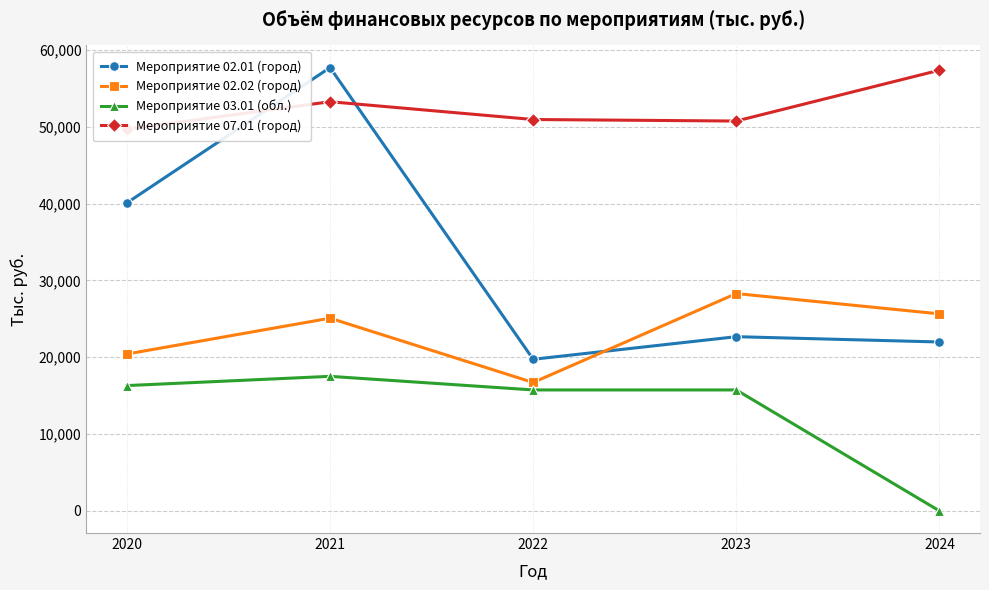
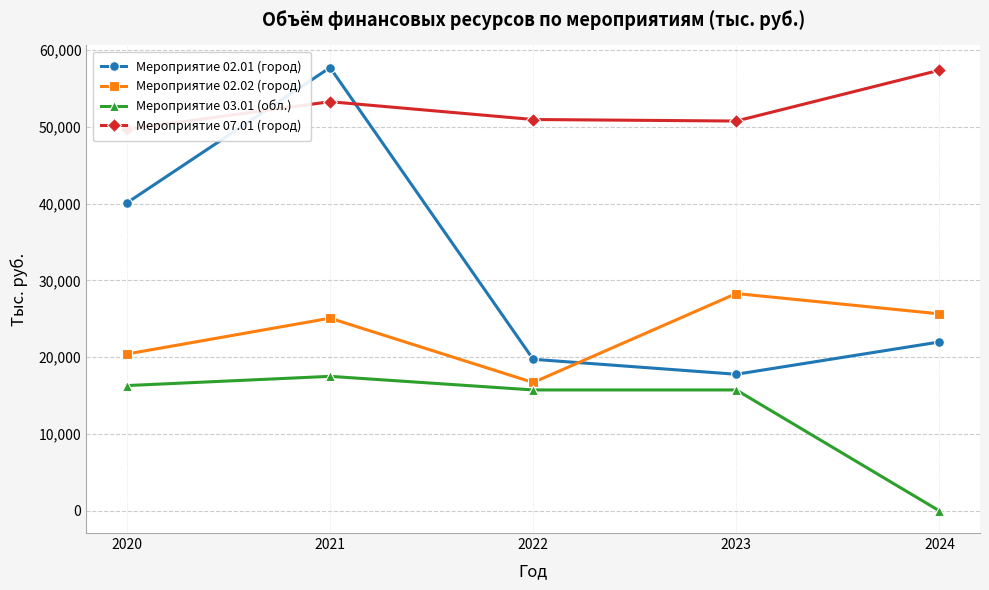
  {
    "Мероприятие 02.01 (город)": {
      "2020": "40,000",
      "2021": "58,000",
      "2022": "20,000",
-     "2023": "23,000",
+     "2023": "18,000",
      "2024": "22,000"
    },
    "Мероприятие 02.02 (город)": {
      "2020": "20,000",
      "2021": "25,000",
      "2022": "17,000",
      "2023": "28,000",
      "2024": "26,000"
    },
    "Мероприятие 03.01 (обл.)": {
      "2020": "16,000",
      "2021": "18,000",
      "2022": "16,000",
      "2023": "16,000",
      "2024": "0"
    },
    "Мероприятие 07.01 (город)": {
      "2021": "53,000",
      "2022": "51,000",
      "2023": "51,000",
      "2024": "57,000"
    }
  }
